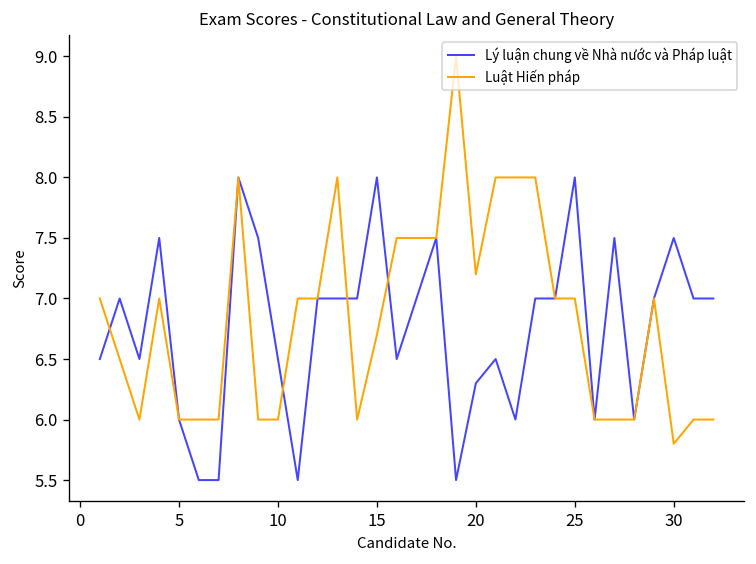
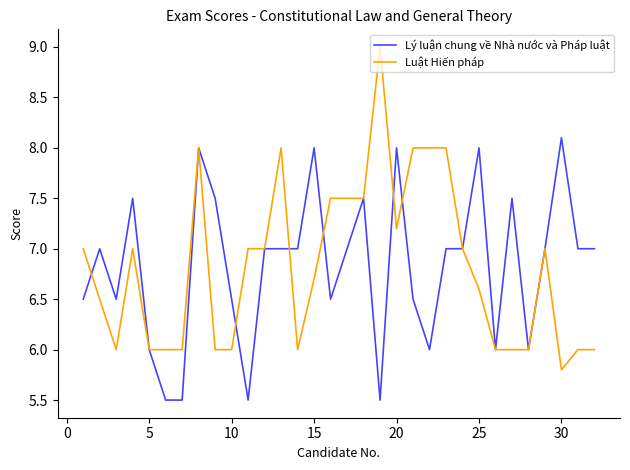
  {
    "Lý luận chung về Nhà nước và Pháp luật": {
      "10": 6.5,
      "15": 8.0,
-     "20": 6.3,
+     "20": 8.0,
      "25": 8.0,
-     "30": 7.5
+     "30": 8.1
    },
    "Luật Hiến pháp": {
      "10": 6.0,
      "15": 6.7,
      "20": 7.2,
-     "25": 7.0,
+     "25": 6.6,
      "30": 5.8
    }
  }
